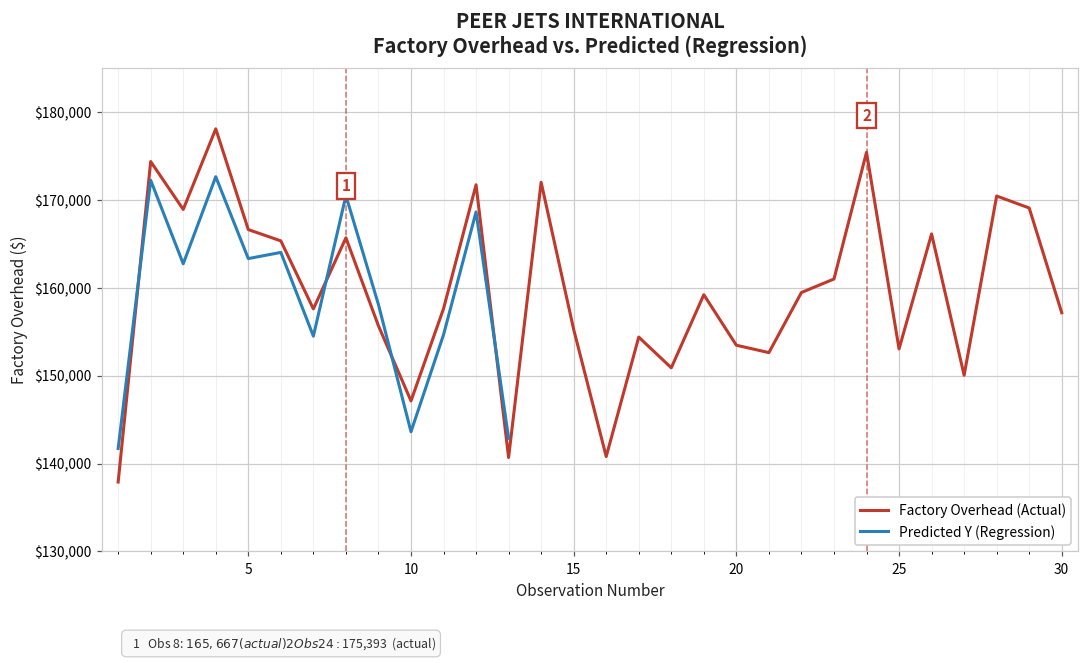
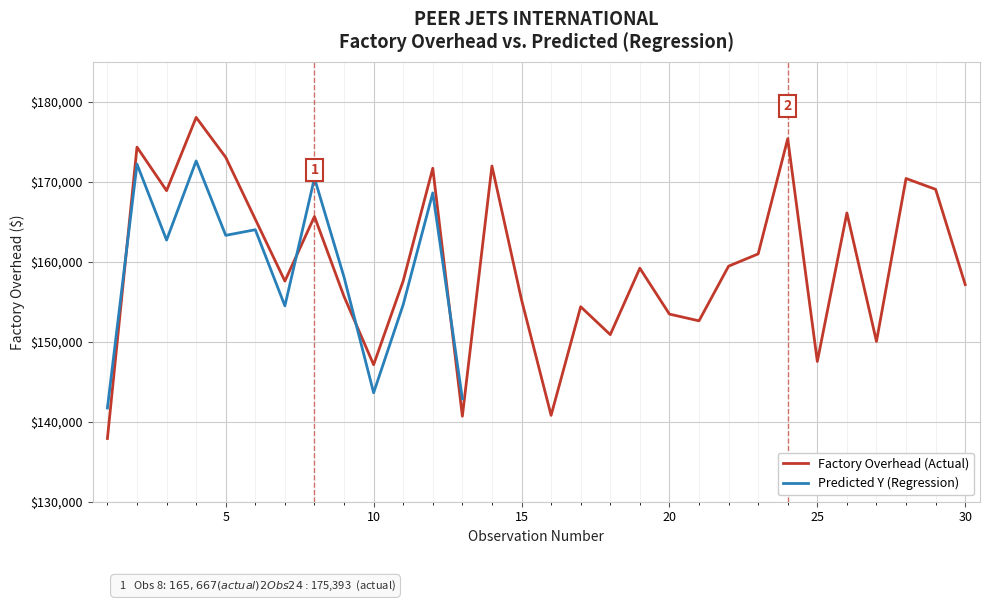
  {
    "Factory Overhead (Actual)": {
-     "5": "$167,000",
+     "5": "$173,000",
      "10": "$147,000",
      "15": "$155,000",
      "20": "$153,000",
-     "25": "$153,000",
+     "25": "$148,000",
      "30": "$157,000"
    },
    "Predicted Y (Regression)": {
      "5": "$163,000",
      "10": "$144,000"
    }
  }
